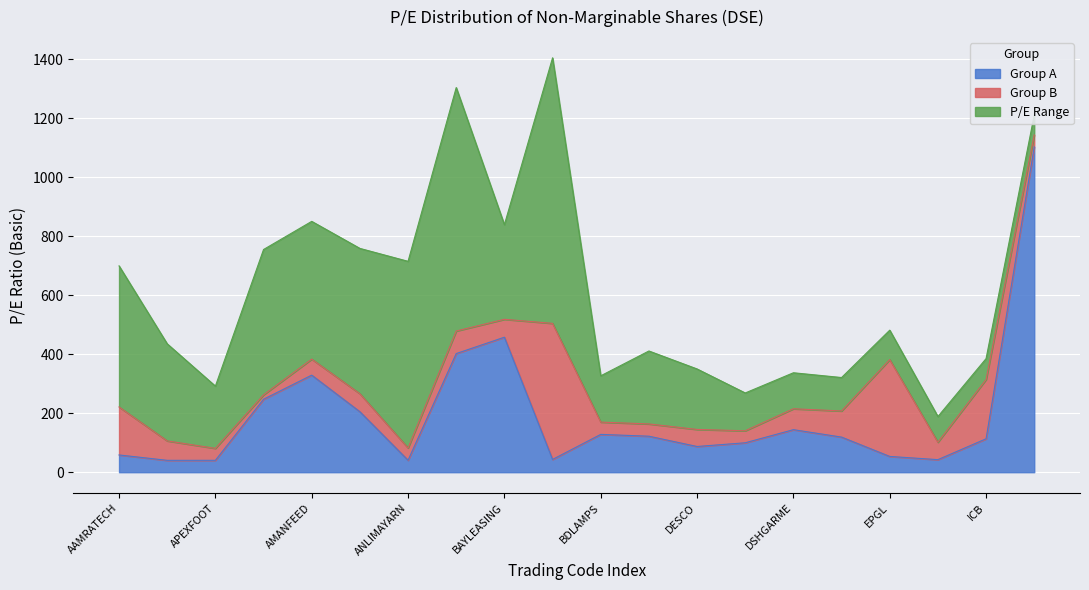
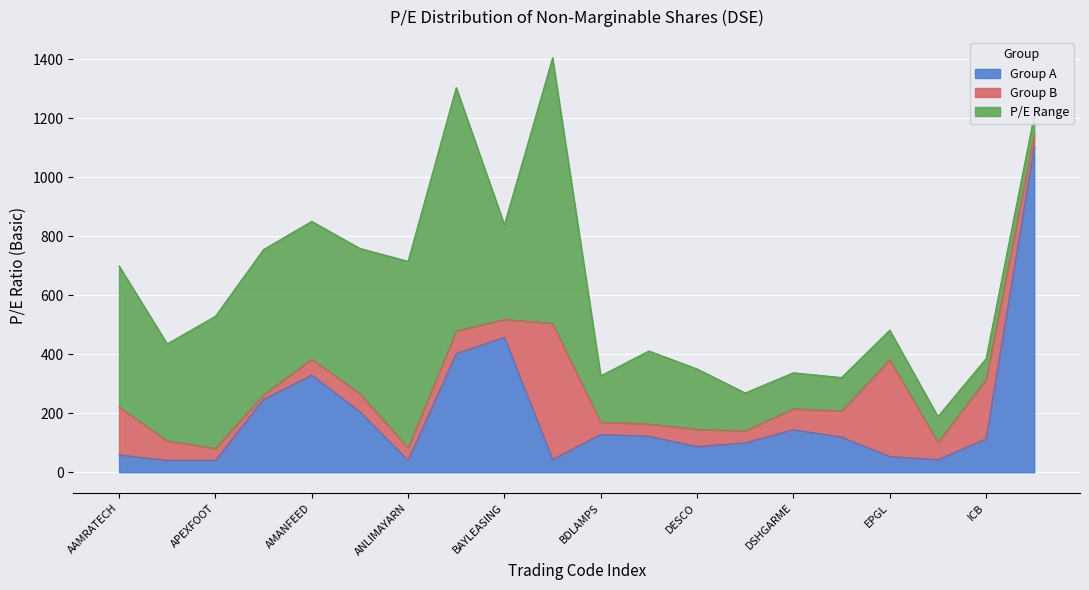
  {
    "Group A": {
      "AAMRATECH": 60,
      "APEXFOOT": 40,
      "AMANFEED": 330,
      "ANLIMAYARN": 40,
      "BAYLEASING": 460,
      "BDLAMPS": 130,
      "DESCO": 90,
      "DSHGARME": 140,
      "EPGL": 50,
      "ICB": 110
    },
    "Group B": {
      "AAMRATECH": 160,
      "APEXFOOT": 40,
      "AMANFEED": 50,
      "ANLIMAYARN": 40,
      "BAYLEASING": 60,
      "BDLAMPS": 40,
      "DESCO": 60,
      "DSHGARME": 70,
      "EPGL": 330,
      "ICB": 200
    },
    "P/E Range": {
      "AAMRATECH": 480,
-     "APEXFOOT": 210,
+     "APEXFOOT": 450,
      "AMANFEED": 470,
      "ANLIMAYARN": 630,
      "BAYLEASING": 320,
      "BDLAMPS": 160,
      "DESCO": 210,
      "DSHGARME": 120,
      "EPGL": 100,
      "ICB": 70
    }
  }
